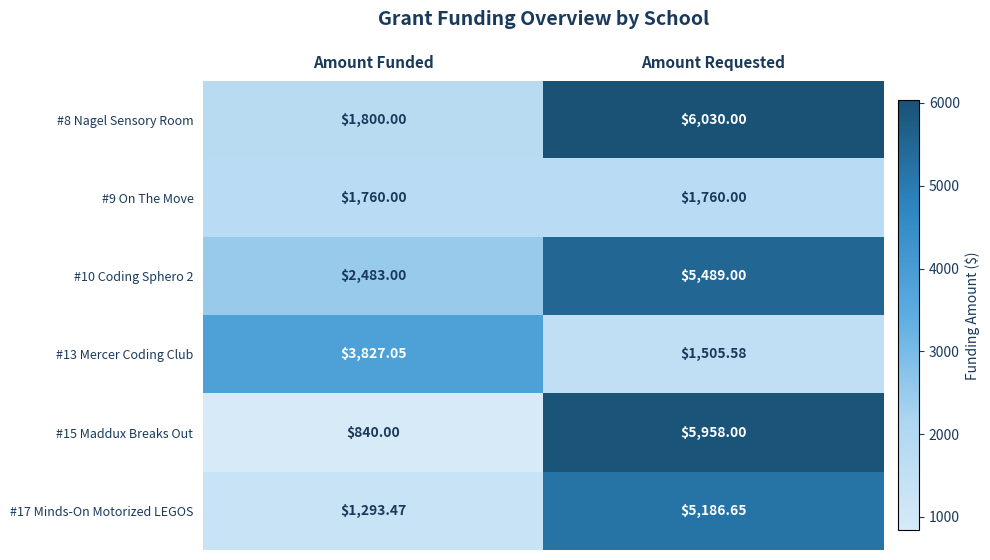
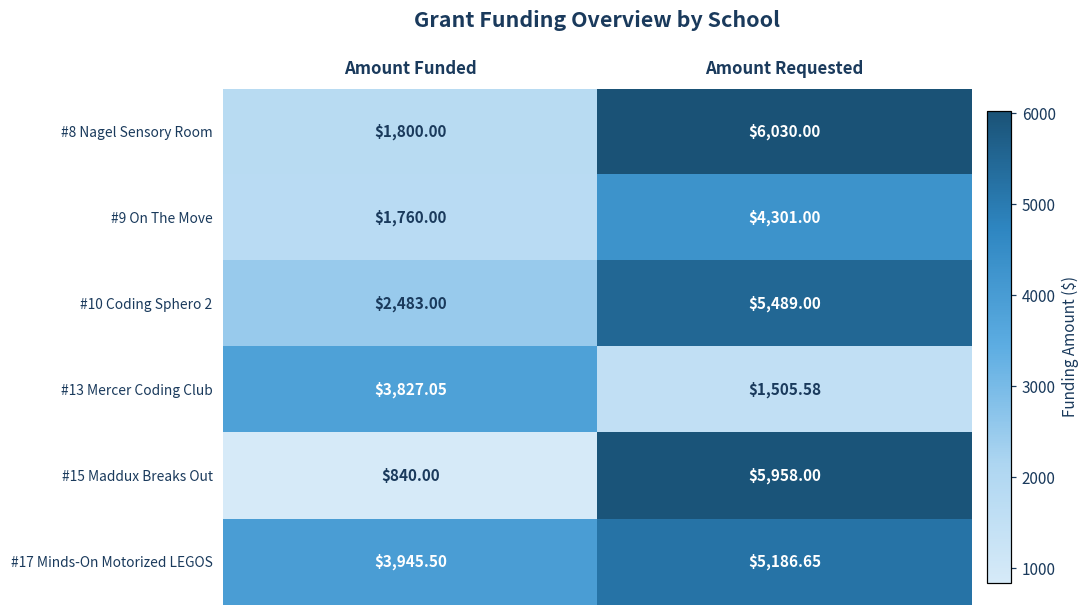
  {
    "#8 Nagel Sensory Room": {
      "Amount Funded": "$1,800.00",
      "Amount Requested": "$6,030.00"
    },
    "#9 On The Move": {
      "Amount Funded": "$1,760.00",
-     "Amount Requested": "$1,760.00"
+     "Amount Requested": "$4,301.00"
    },
    "#10 Coding Sphero 2": {
      "Amount Funded": "$2,483.00",
      "Amount Requested": "$5,489.00"
    },
    "#13 Mercer Coding Club": {
      "Amount Funded": "$3,827.05",
      "Amount Requested": "$1,505.58"
    },
    "#15 Maddux Breaks Out": {
      "Amount Funded": "$840.00",
      "Amount Requested": "$5,958.00"
    },
    "#17 Minds-On Motorized LEGOS": {
-     "Amount Funded": "$1,293.47",
+     "Amount Funded": "$3,945.50",
      "Amount Requested": "$5,186.65"
    }
  }
